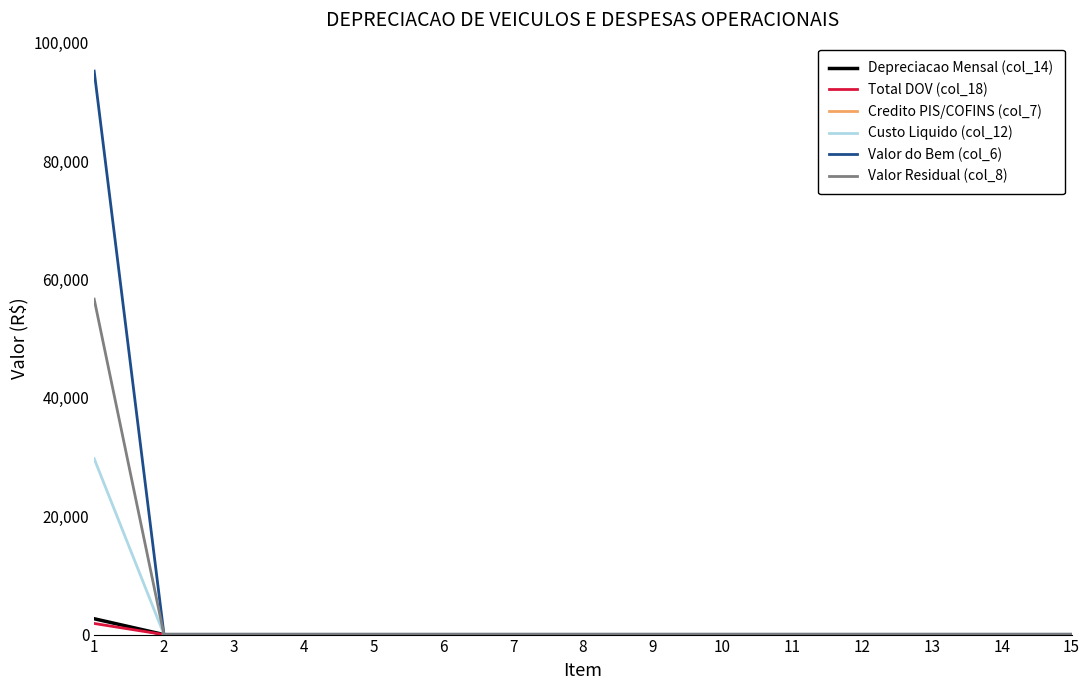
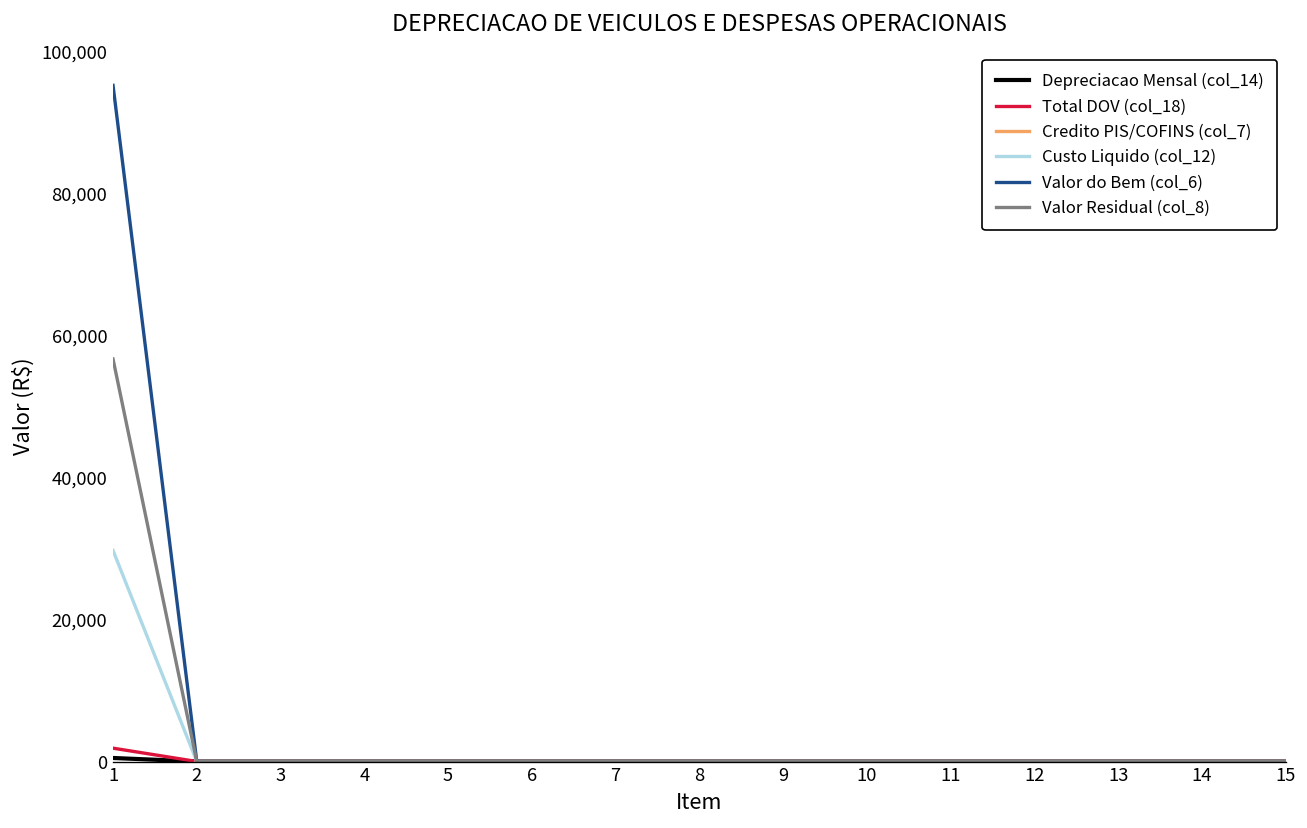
  {
    "Depreciacao Mensal (col_14)": {
-     "1": "3,000"
+     "1": "0"
    },
    "Total DOV (col_18)": {
      "1": "2,000"
    },
    "Custo Liquido (col_12)": {
      "1": "30,000"
    },
    "Valor do Bem (col_6)": {
      "1": "95,000"
    },
    "Valor Residual (col_8)": {
      "1": "57,000"
    }
  }
